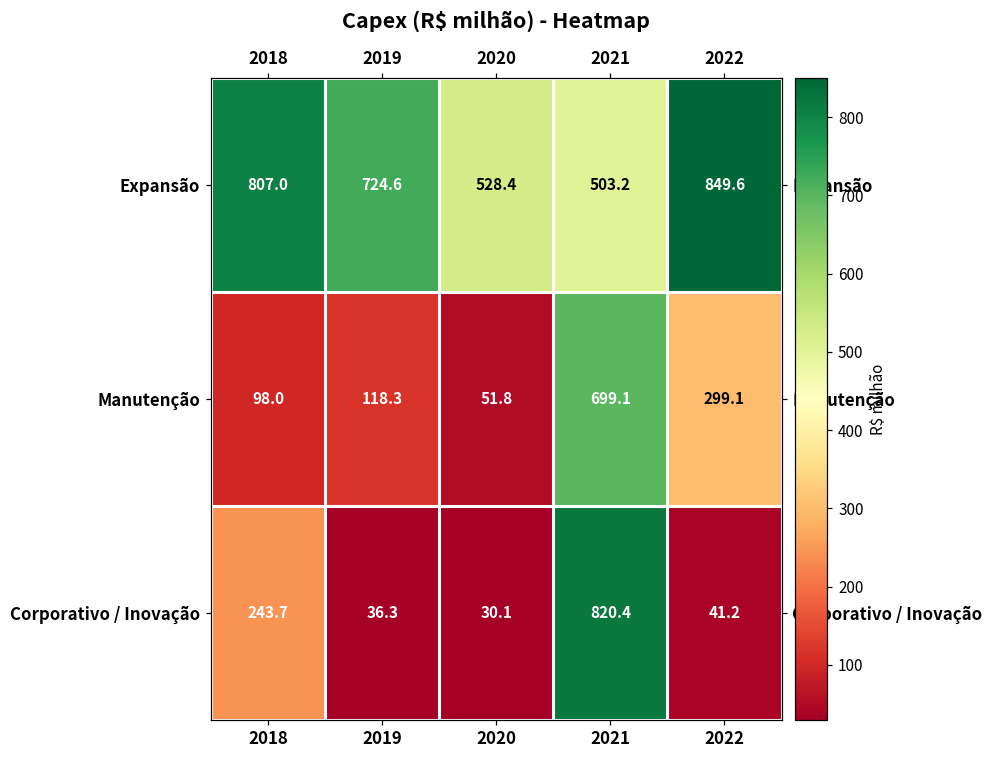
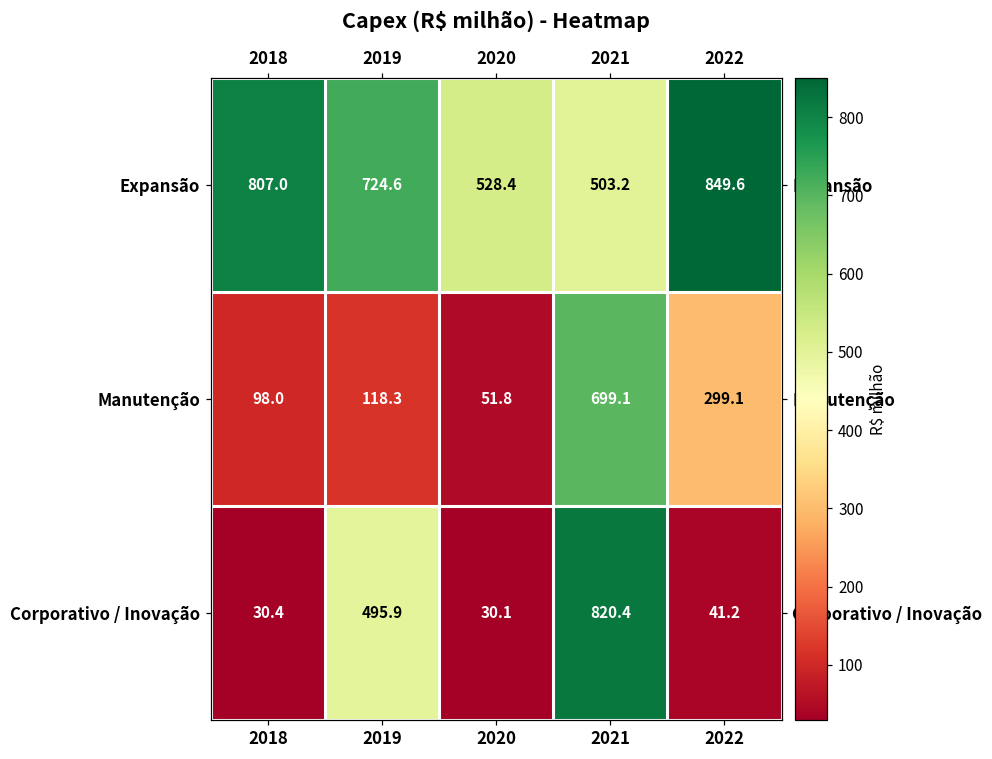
  {
    "Expansão": {
      "2018": 807.0,
      "2019": 724.6,
      "2020": 528.4,
      "2021": 503.2,
      "2022": 849.6
    },
    "Manutenção": {
      "2018": 98.0,
      "2019": 118.3,
      "2020": 51.8,
      "2021": 699.1,
      "2022": 299.1
    },
    "Corporativo / Inovação": {
-     "2018": 243.7,
-     "2019": 36.3,
+     "2018": 30.4,
+     "2019": 495.9,
      "2020": 30.1,
      "2021": 820.4,
      "2022": 41.2
    }
  }
